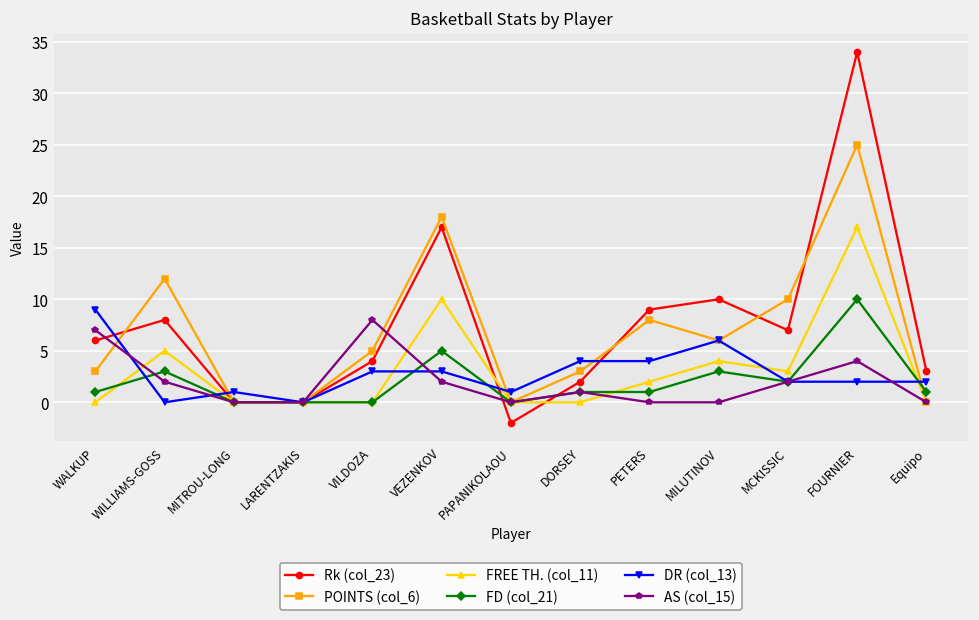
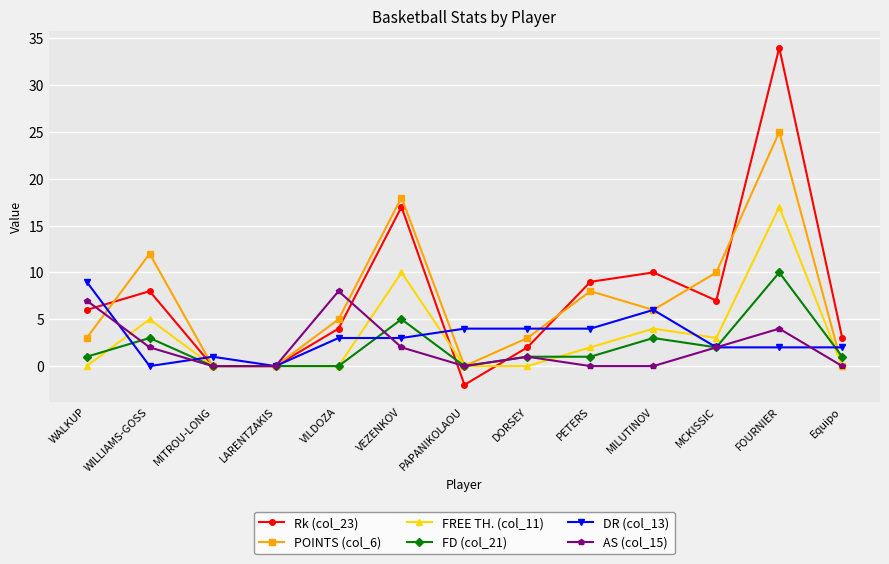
  {
    "Rk (col_23)": {
      "WALKUP": 6,
      "WILLIAMS-GOSS": 8,
      "VILDOZA": 4,
      "VEZENKOV": 17,
      "PAPANIKOLAOU": -2,
      "DORSEY": 2,
      "PETERS": 9,
      "MILUTINOV": 10,
      "MCKISSIC": 7,
      "FOURNIER": 34,
      "Equipo": 3
    },
    "FD (col_21)": {
      "WALKUP": 1,
      "WILLIAMS-GOSS": 3,
      "VEZENKOV": 5,
      "PETERS": 1,
      "MILUTINOV": 3,
      "FOURNIER": 10,
      "Equipo": 1
    },
    "DR (col_13)": {
      "WALKUP": 9,
      "WILLIAMS-GOSS": 0,
      "MITROU-LONG": 1,
      "VILDOZA": 3,
      "VEZENKOV": 3,
-     "PAPANIKOLAOU": 1,
+     "PAPANIKOLAOU": 4,
      "DORSEY": 4,
      "PETERS": 4,
      "FOURNIER": 2,
      "Equipo": 2
    },
    "AS (col_15)": {
      "WALKUP": 7,
      "WILLIAMS-GOSS": 2,
      "VILDOZA": 8,
      "VEZENKOV": 2,
      "PETERS": 0,
      "MILUTINOV": 0,
      "FOURNIER": 4
    }
  }
